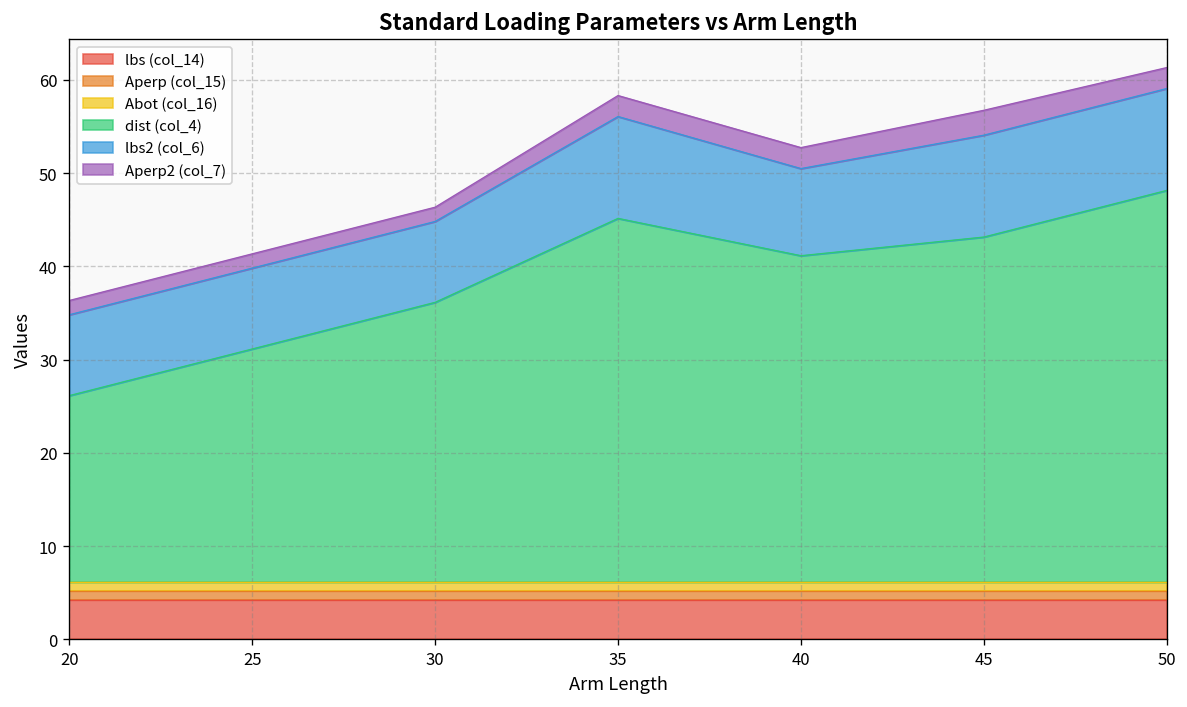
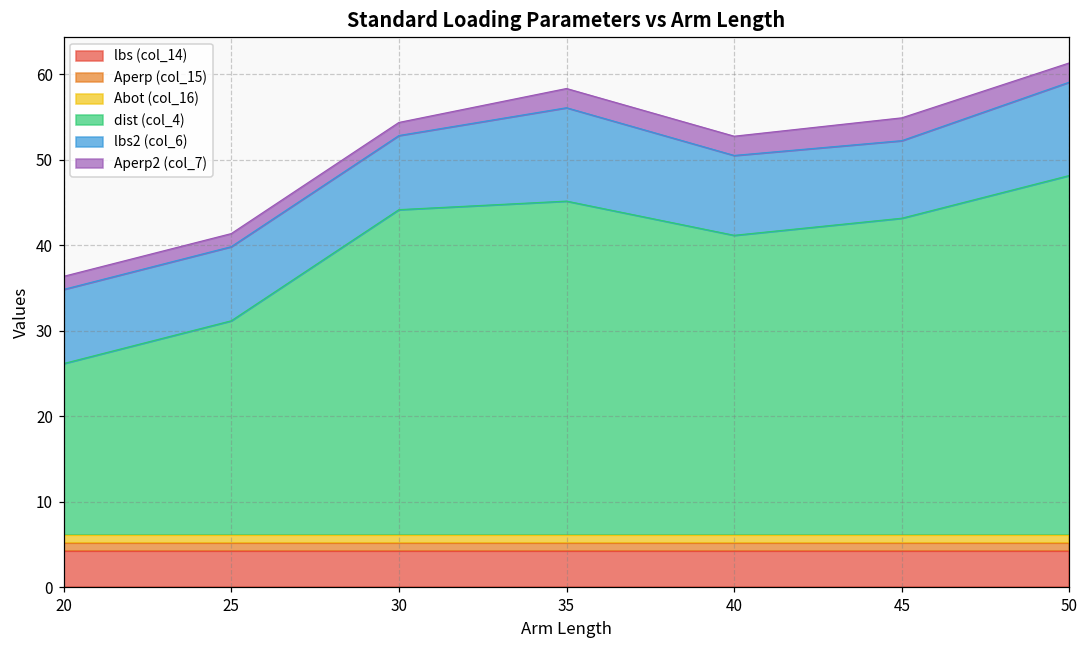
  {
    "dist (col_4)": {
-     "30": 36
+     "30": 44
    },
    "lbs2 (col_6)": {
      "30": 9,
-     "45": 11
+     "45": 9
    },
    "Aperp2 (col_7)": {
      "30": 2,
      "45": 3
    }
  }
